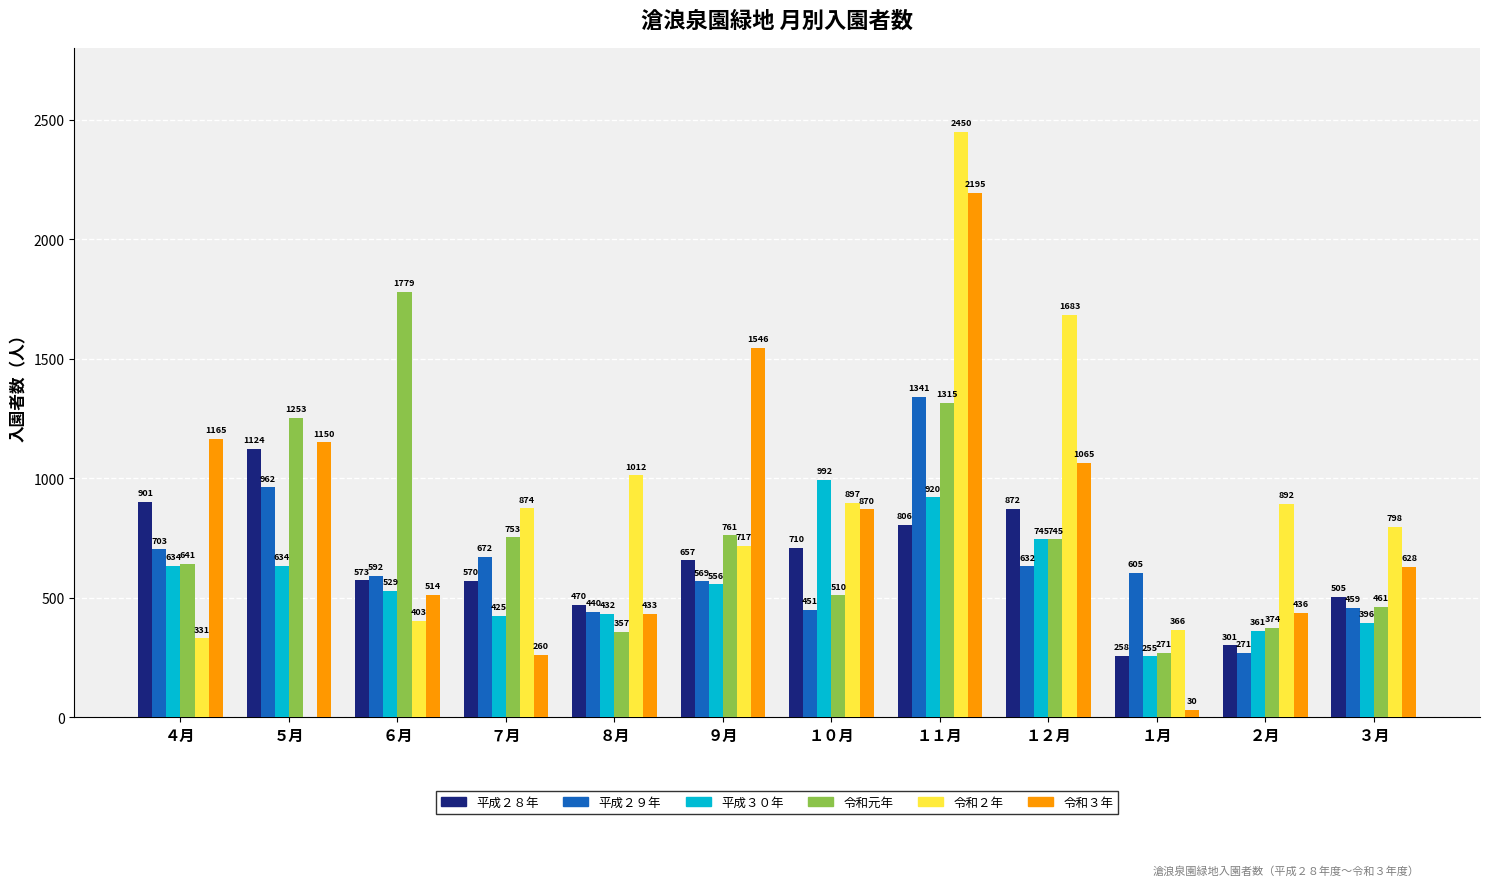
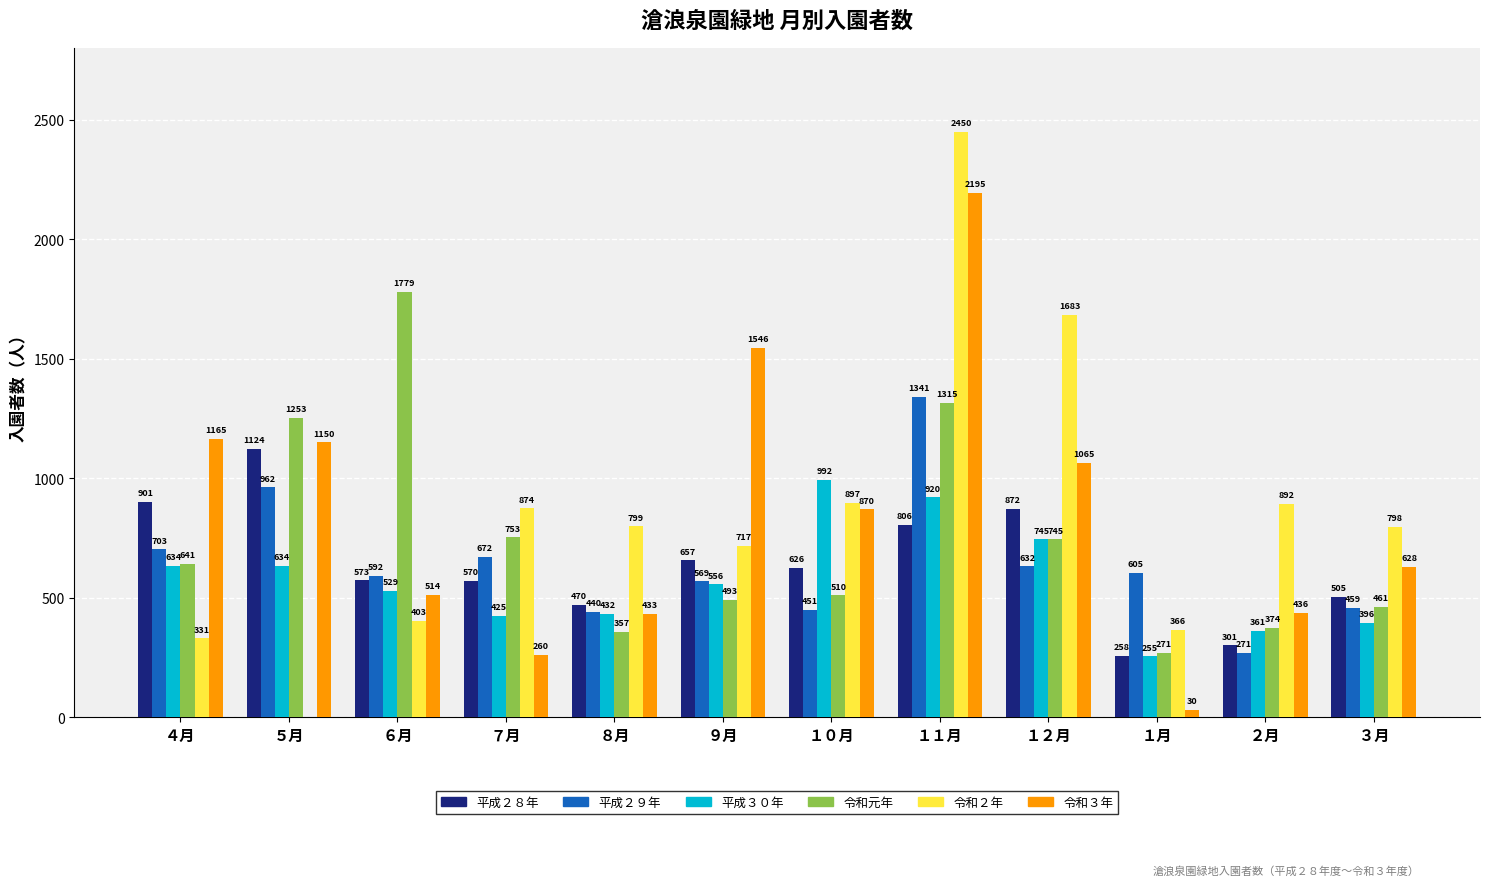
  {
    "平成２８年": {
      "４月": 901,
      "５月": 1124,
      "６月": 573,
      "７月": 570,
      "８月": 470,
      "９月": 657,
-     "１０月": 710,
+     "１０月": 626,
      "１１月": 806,
      "１２月": 872,
      "１月": 258,
      "２月": 301,
      "３月": 505
    },
    "平成２９年": {
      "４月": 703,
      "５月": 962,
      "６月": 592,
      "７月": 672,
      "８月": 440,
      "９月": 569,
      "１０月": 451,
      "１１月": 1341,
      "１２月": 632,
      "１月": 605,
      "２月": 271,
      "３月": 459
    },
    "平成３０年": {
      "４月": 634,
      "５月": 634,
      "６月": 529,
      "７月": 425,
      "８月": 432,
      "９月": 556,
      "１０月": 992,
      "１１月": 920,
      "１２月": 745,
      "１月": 255,
      "２月": 361,
      "３月": 396
    },
    "令和元年": {
      "４月": 641,
      "５月": 1253,
      "６月": 1779,
      "７月": 753,
      "８月": 357,
-     "９月": 761,
+     "９月": 493,
      "１０月": 510,
      "１１月": 1315,
      "１２月": 745,
      "１月": 271,
      "２月": 374,
      "３月": 461
    },
    "令和２年": {
      "４月": 331,
      "６月": 403,
      "７月": 874,
-     "８月": 1012,
+     "８月": 799,
      "９月": 717,
      "１０月": 897,
      "１１月": 2450,
      "１２月": 1683,
      "１月": 366,
      "２月": 892,
      "３月": 798
    },
    "令和３年": {
      "４月": 1165,
      "５月": 1150,
      "６月": 514,
      "７月": 260,
      "８月": 433,
      "９月": 1546,
      "１０月": 870,
      "１１月": 2195,
      "１２月": 1065,
      "１月": 30,
      "２月": 436,
      "３月": 628
    }
  }
